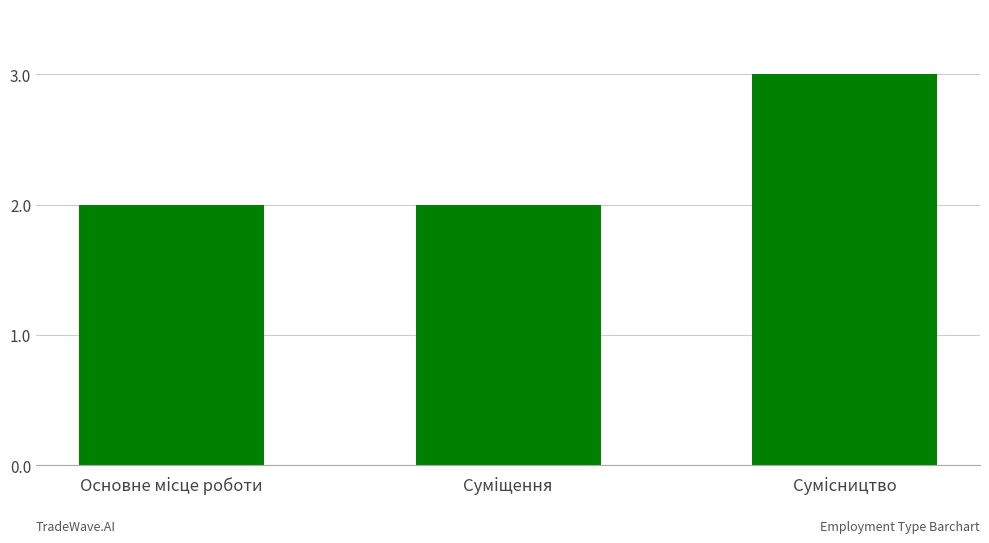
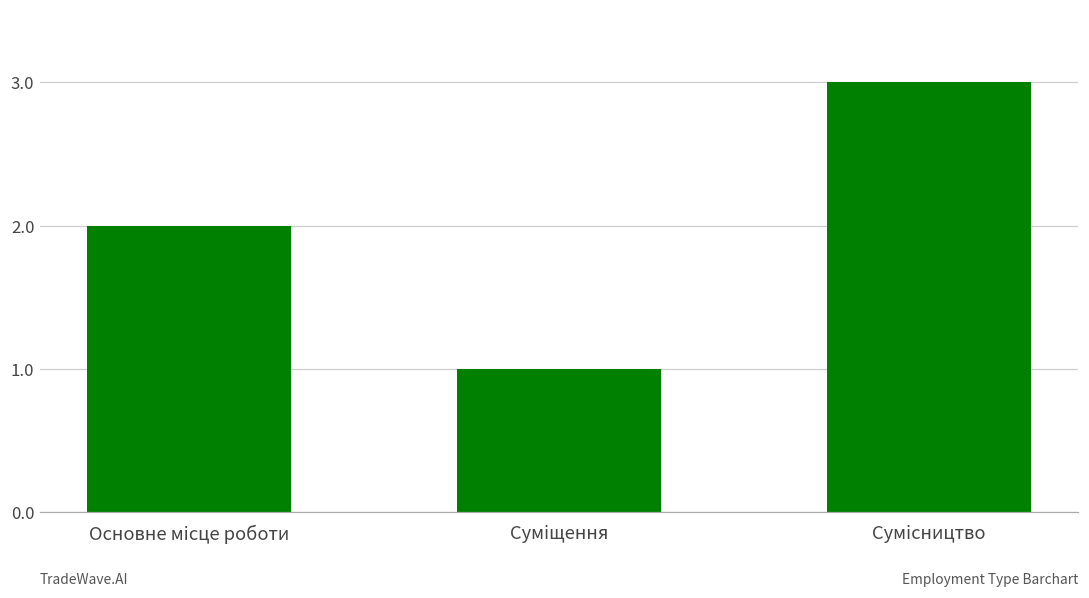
  {
    "Основне місце роботи": 2,
-   "Суміщення": 2,
+   "Суміщення": 1,
    "Сумісництво": 3
  }
